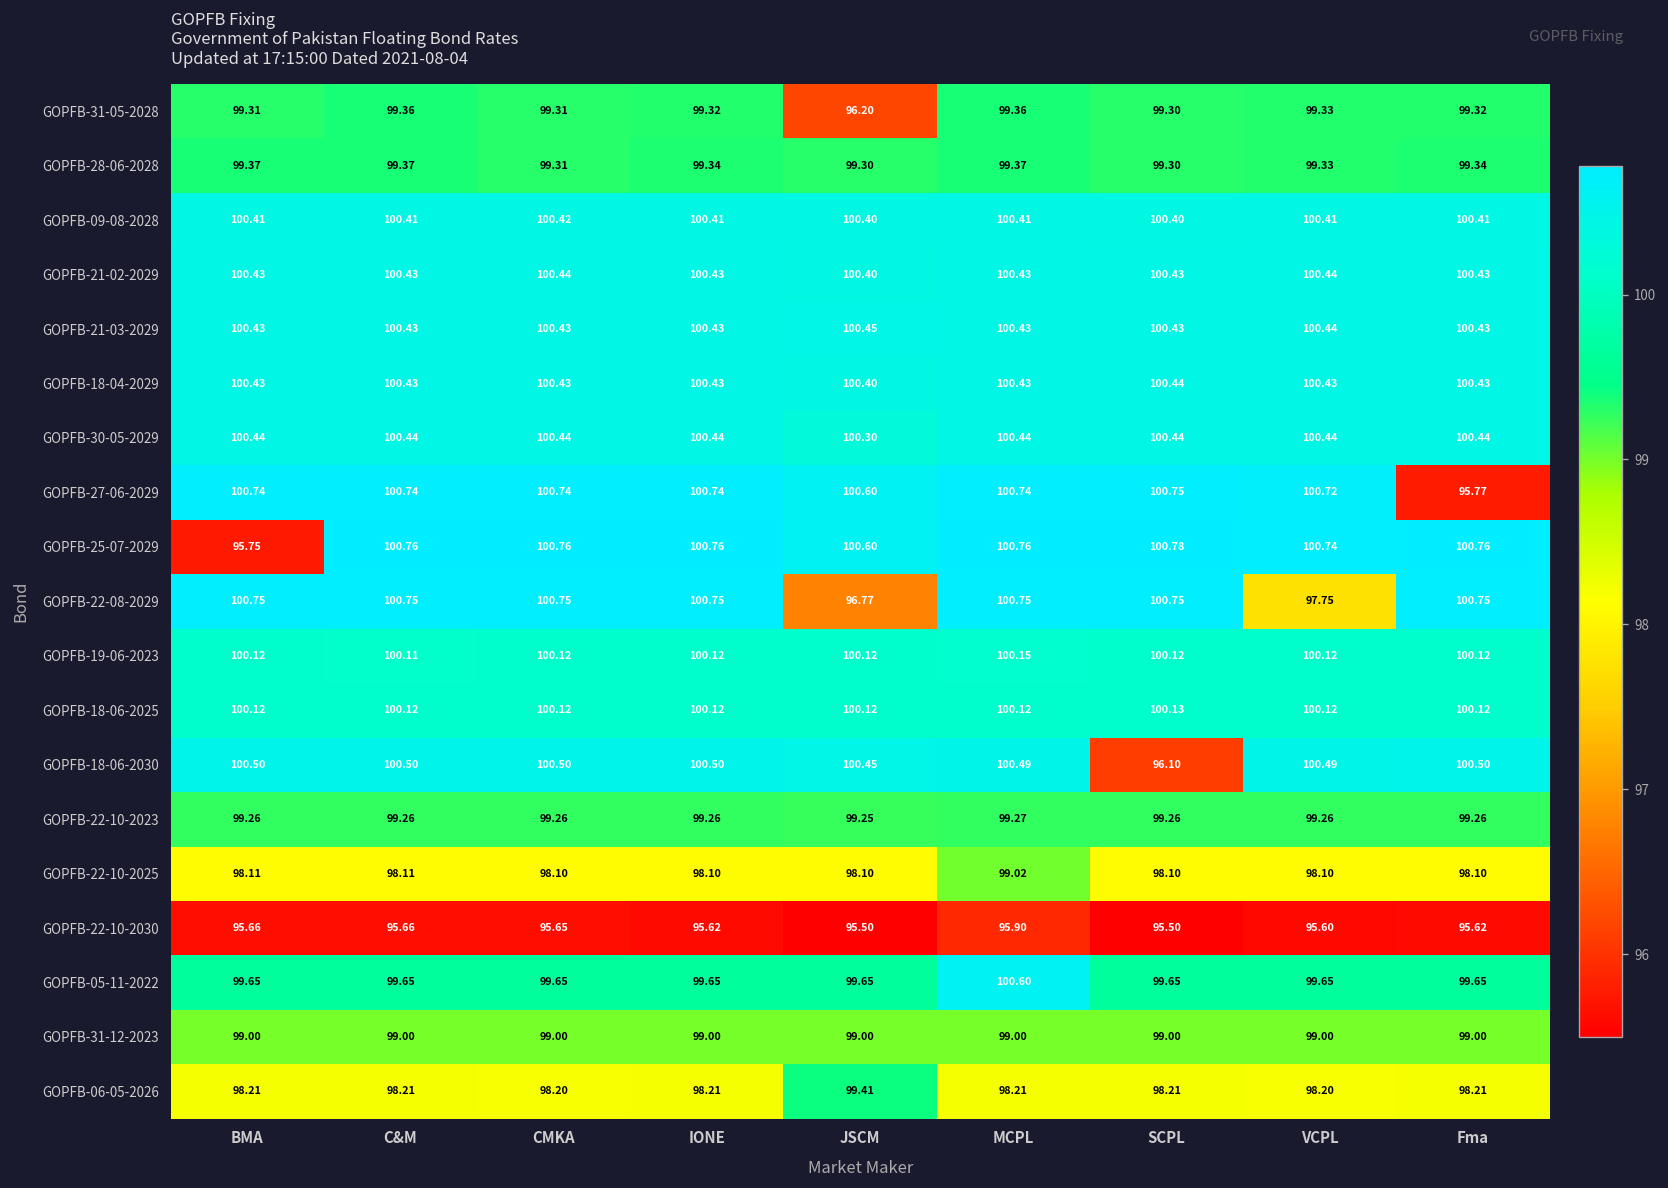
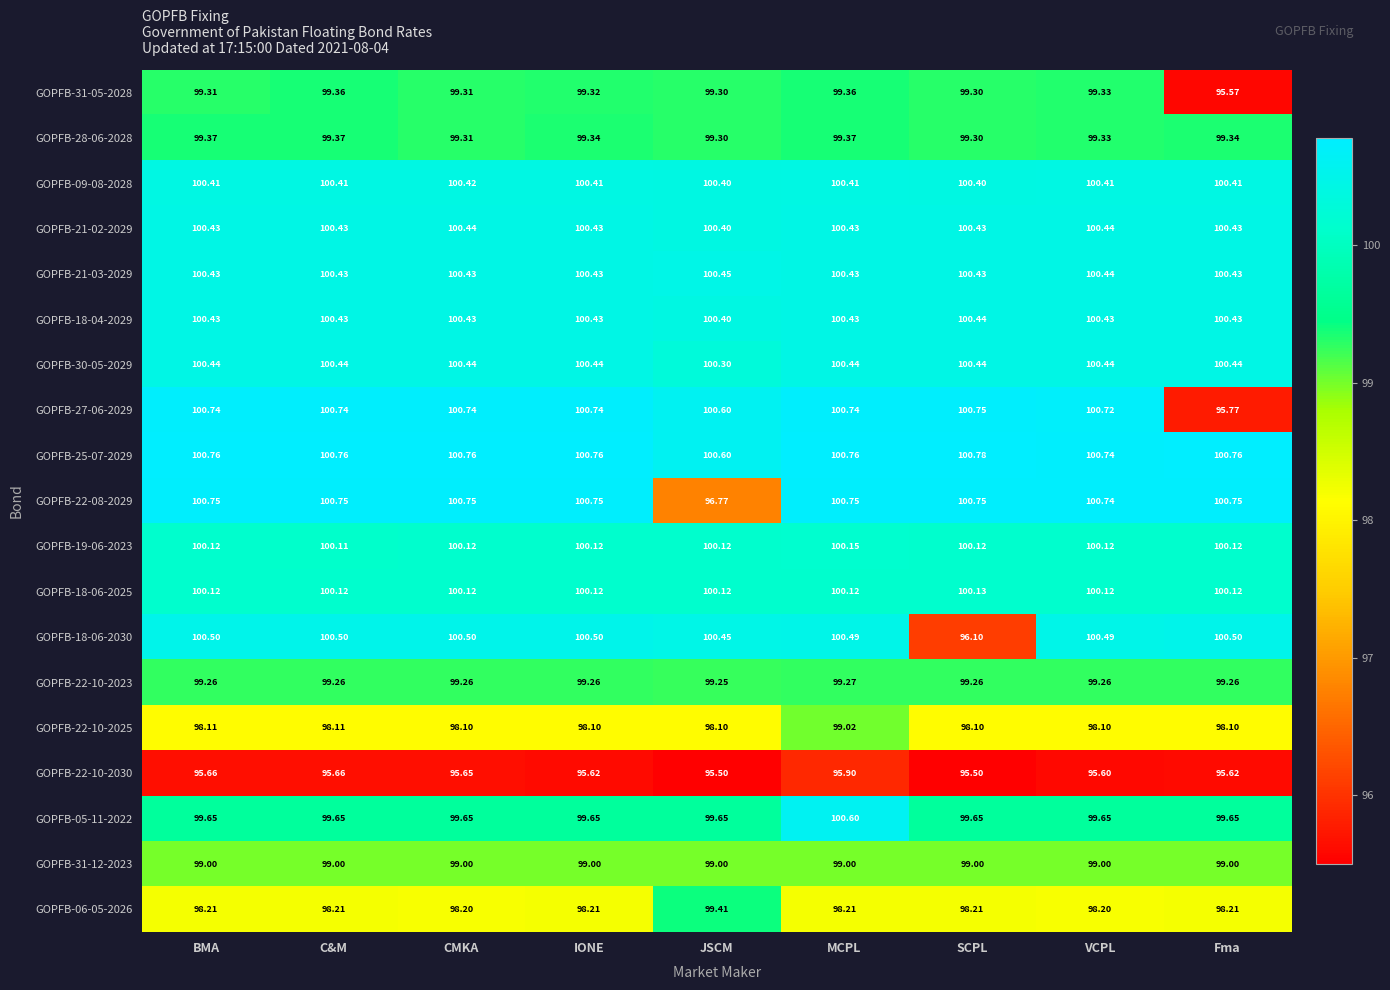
  {
    "GOPFB-31-05-2028": {
      "BMA": 99.31,
      "C&M": 99.36,
      "CMKA": 99.31,
      "IONE": 99.32,
-     "JSCM": 96.20,
+     "JSCM": 99.30,
      "MCPL": 99.36,
      "SCPL": 99.30,
      "VCPL": 99.33,
-     "Fma": 99.32
+     "Fma": 95.57
    },
    "GOPFB-28-06-2028": {
      "BMA": 99.37,
      "C&M": 99.37,
      "CMKA": 99.31,
      "IONE": 99.34,
      "JSCM": 99.30,
      "MCPL": 99.37,
      "SCPL": 99.30,
      "VCPL": 99.33,
      "Fma": 99.34
    },
    "GOPFB-09-08-2028": {
      "BMA": 100.41,
      "C&M": 100.41,
      "CMKA": 100.42,
      "IONE": 100.41,
      "JSCM": 100.40,
      "MCPL": 100.41,
      "SCPL": 100.40,
      "VCPL": 100.41,
      "Fma": 100.41
    },
    "GOPFB-21-02-2029": {
      "BMA": 100.43,
      "C&M": 100.43,
      "CMKA": 100.44,
      "IONE": 100.43,
      "JSCM": 100.40,
      "MCPL": 100.43,
      "SCPL": 100.43,
      "VCPL": 100.44,
      "Fma": 100.43
    },
    "GOPFB-21-03-2029": {
      "BMA": 100.43,
      "C&M": 100.43,
      "CMKA": 100.43,
      "IONE": 100.43,
      "JSCM": 100.45,
      "MCPL": 100.43,
      "SCPL": 100.43,
      "VCPL": 100.44,
      "Fma": 100.43
    },
    "GOPFB-18-04-2029": {
      "BMA": 100.43,
      "C&M": 100.43,
      "CMKA": 100.43,
      "IONE": 100.43,
      "JSCM": 100.40,
      "MCPL": 100.43,
      "SCPL": 100.44,
      "VCPL": 100.43,
      "Fma": 100.43
    },
    "GOPFB-30-05-2029": {
      "BMA": 100.44,
      "C&M": 100.44,
      "CMKA": 100.44,
      "IONE": 100.44,
      "JSCM": 100.30,
      "MCPL": 100.44,
      "SCPL": 100.44,
      "VCPL": 100.44,
      "Fma": 100.44
    },
    "GOPFB-27-06-2029": {
      "BMA": 100.74,
      "C&M": 100.74,
      "CMKA": 100.74,
      "IONE": 100.74,
      "JSCM": 100.60,
      "MCPL": 100.74,
      "SCPL": 100.75,
      "VCPL": 100.72,
      "Fma": 95.77
    },
    "GOPFB-25-07-2029": {
-     "BMA": 95.75,
+     "BMA": 100.76,
      "C&M": 100.76,
      "CMKA": 100.76,
      "IONE": 100.76,
      "JSCM": 100.60,
      "MCPL": 100.76,
      "SCPL": 100.78,
      "VCPL": 100.74,
      "Fma": 100.76
    },
    "GOPFB-22-08-2029": {
      "BMA": 100.75,
      "C&M": 100.75,
      "CMKA": 100.75,
      "IONE": 100.75,
      "JSCM": 96.77,
      "MCPL": 100.75,
      "SCPL": 100.75,
-     "VCPL": 97.75,
+     "VCPL": 100.74,
      "Fma": 100.75
    },
    "GOPFB-19-06-2023": {
      "BMA": 100.12,
      "C&M": 100.11,
      "CMKA": 100.12,
      "IONE": 100.12,
      "JSCM": 100.12,
      "MCPL": 100.15,
      "SCPL": 100.12,
      "VCPL": 100.12,
      "Fma": 100.12
    },
    "GOPFB-18-06-2025": {
      "BMA": 100.12,
      "C&M": 100.12,
      "CMKA": 100.12,
      "IONE": 100.12,
      "JSCM": 100.12,
      "MCPL": 100.12,
      "SCPL": 100.13,
      "VCPL": 100.12,
      "Fma": 100.12
    },
    "GOPFB-18-06-2030": {
      "BMA": 100.50,
      "C&M": 100.50,
      "CMKA": 100.50,
      "IONE": 100.50,
      "JSCM": 100.45,
      "MCPL": 100.49,
      "SCPL": 96.10,
      "VCPL": 100.49,
      "Fma": 100.50
    },
    "GOPFB-22-10-2023": {
      "BMA": 99.26,
      "C&M": 99.26,
      "CMKA": 99.26,
      "IONE": 99.26,
      "JSCM": 99.25,
      "MCPL": 99.27,
      "SCPL": 99.26,
      "VCPL": 99.26,
      "Fma": 99.26
    },
    "GOPFB-22-10-2025": {
      "BMA": 98.11,
      "C&M": 98.11,
      "CMKA": 98.10,
      "IONE": 98.10,
      "JSCM": 98.10,
      "MCPL": 99.02,
      "SCPL": 98.10,
      "VCPL": 98.10,
      "Fma": 98.10
    },
    "GOPFB-22-10-2030": {
      "BMA": 95.66,
      "C&M": 95.66,
      "CMKA": 95.65,
      "IONE": 95.62,
      "JSCM": 95.50,
      "MCPL": 95.90,
      "SCPL": 95.50,
      "VCPL": 95.60,
      "Fma": 95.62
    },
    "GOPFB-05-11-2022": {
      "BMA": 99.65,
      "C&M": 99.65,
      "CMKA": 99.65,
      "IONE": 99.65,
      "JSCM": 99.65,
      "MCPL": 100.60,
      "SCPL": 99.65,
      "VCPL": 99.65,
      "Fma": 99.65
    },
    "GOPFB-31-12-2023": {
      "BMA": 99.00,
      "C&M": 99.00,
      "CMKA": 99.00,
      "IONE": 99.00,
      "JSCM": 99.00,
      "MCPL": 99.00,
      "SCPL": 99.00,
      "VCPL": 99.00,
      "Fma": 99.00
    },
    "GOPFB-06-05-2026": {
      "BMA": 98.21,
      "C&M": 98.21,
      "CMKA": 98.20,
      "IONE": 98.21,
      "JSCM": 99.41,
      "MCPL": 98.21,
      "SCPL": 98.21,
      "VCPL": 98.20,
      "Fma": 98.21
    }
  }
